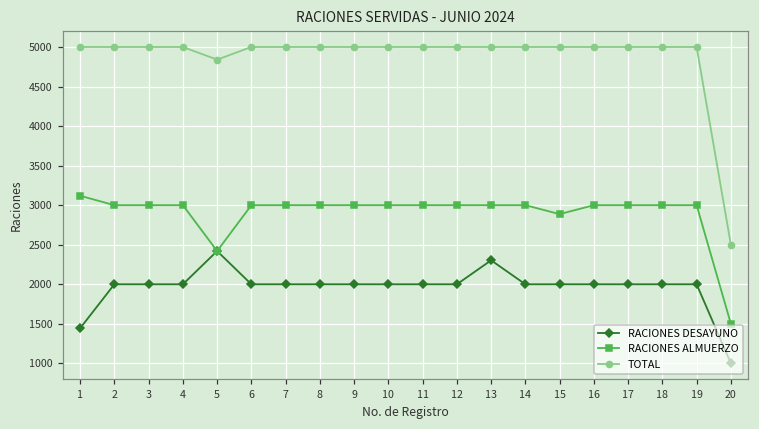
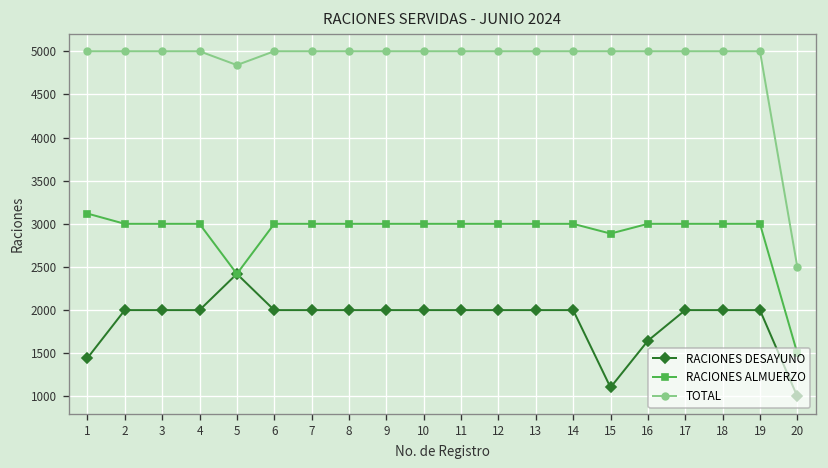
  {
    "RACIONES DESAYUNO": {
      "1": 1400,
      "2": 2000,
      "3": 2000,
      "4": 2000,
      "6": 2000,
      "7": 2000,
      "8": 2000,
      "9": 2000,
      "10": 2000,
      "11": 2000,
      "12": 2000,
-     "13": 2300,
+     "13": 2000,
      "14": 2000,
-     "15": 2000,
-     "16": 2000,
+     "15": 1100,
+     "16": 1600,
      "17": 2000,
      "18": 2000,
      "19": 2000
    },
    "RACIONES ALMUERZO": {
      "1": 3100,
      "2": 3000,
      "3": 3000,
      "4": 3000,
      "6": 3000,
      "7": 3000,
      "8": 3000,
      "9": 3000,
      "10": 3000,
      "11": 3000,
      "12": 3000,
      "13": 3000,
      "14": 3000,
      "15": 2900,
      "16": 3000,
      "17": 3000,
      "18": 3000,
      "19": 3000
    },
    "TOTAL": {
      "1": 5000,
      "2": 5000,
      "3": 5000,
      "4": 5000,
      "5": 4800,
      "6": 5000,
      "7": 5000,
      "8": 5000,
      "9": 5000,
      "10": 5000,
      "11": 5000,
      "12": 5000,
      "13": 5000,
      "14": 5000,
      "15": 5000,
      "16": 5000,
      "17": 5000,
      "18": 5000,
      "19": 5000,
      "20": 2500
    }
  }
